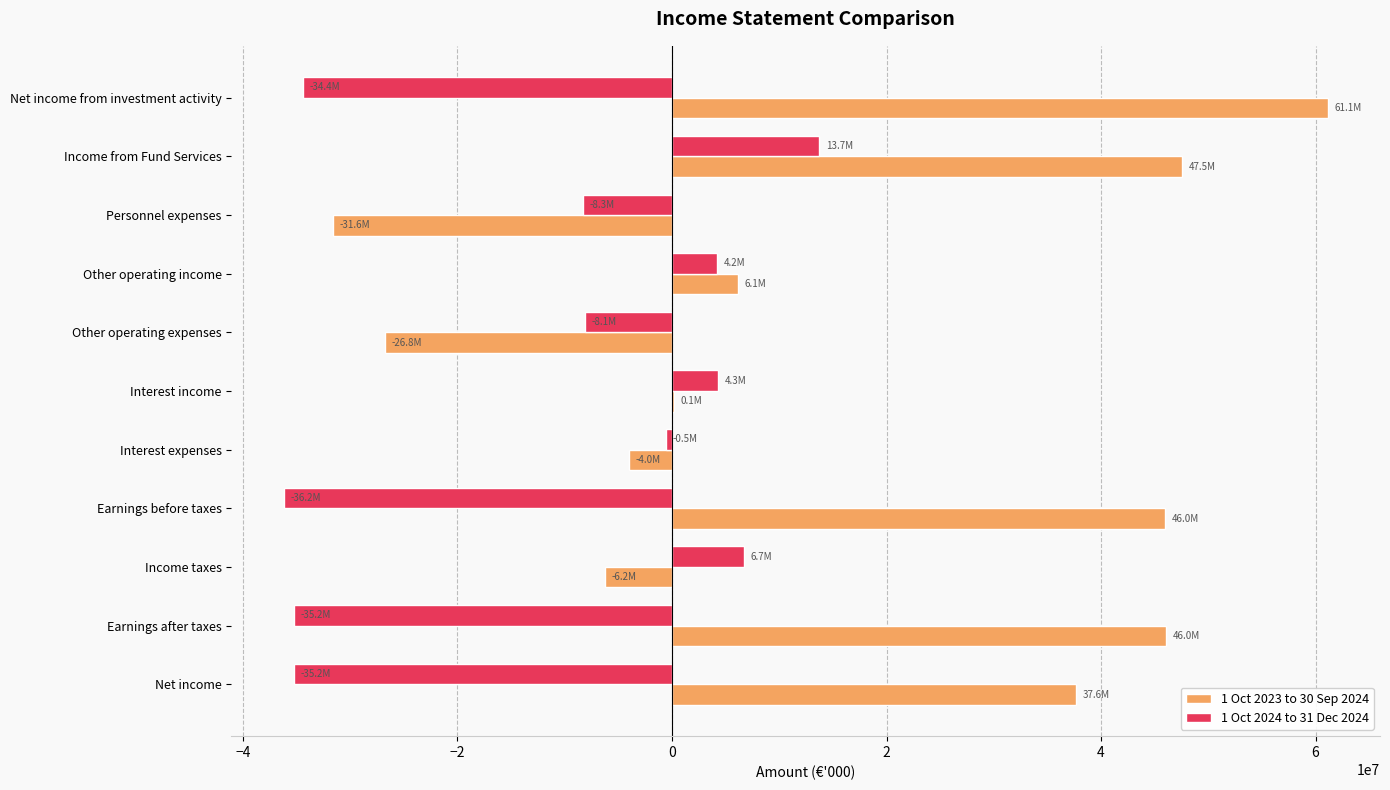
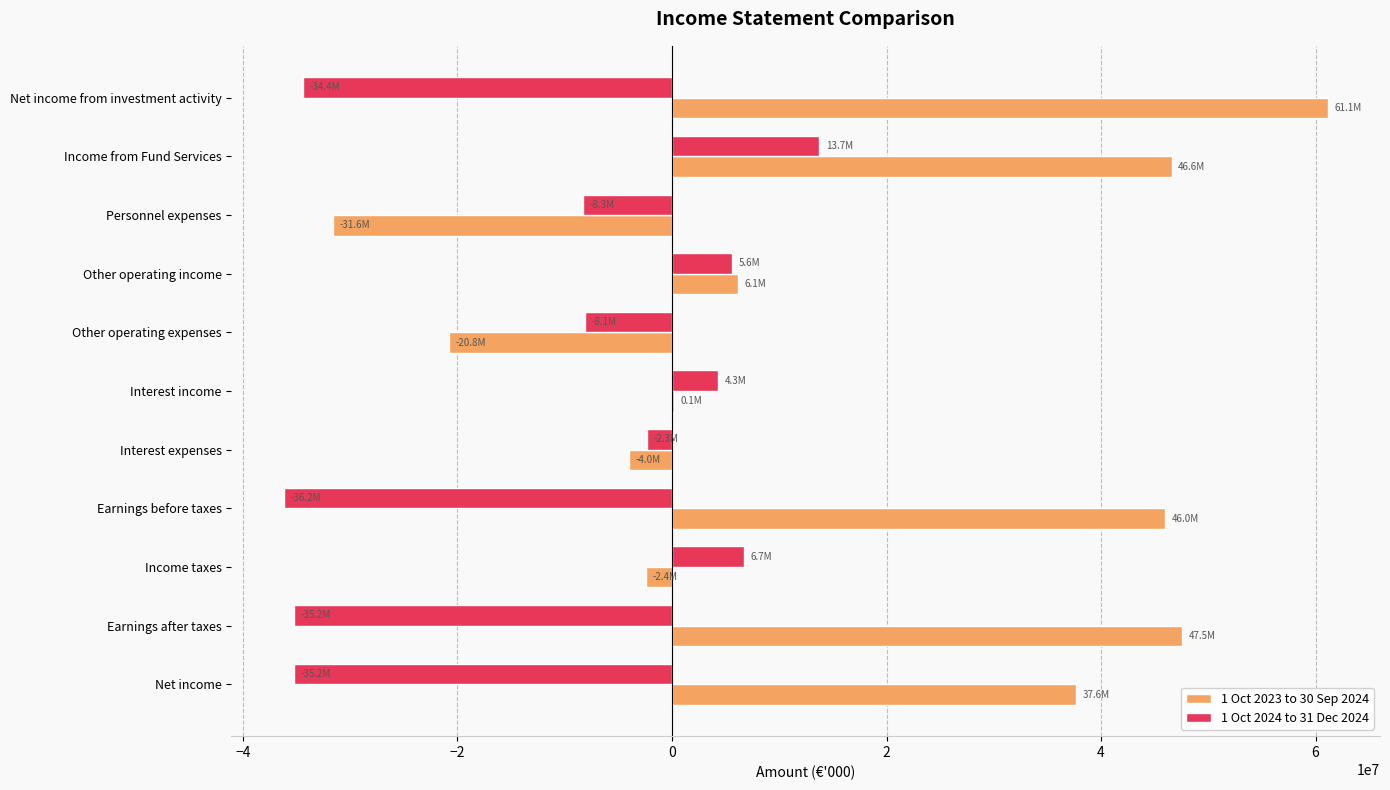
  {
    "1 Oct 2023 to 30 Sep 2024": {
      "Net income from investment activity": "61.1M",
-     "Income from Fund Services": "47.5M",
+     "Income from Fund Services": "46.6M",
      "Personnel expenses": "-31.6M",
      "Other operating income": "6.1M",
-     "Other operating expenses": "-26.8M",
+     "Other operating expenses": "-20.8M",
      "Interest income": "0.1M",
      "Interest expenses": "-4.0M",
      "Earnings before taxes": "46.0M",
-     "Income taxes": "-6.2M",
-     "Earnings after taxes": "46.0M",
+     "Income taxes": "-2.4M",
+     "Earnings after taxes": "47.5M",
      "Net income": "37.6M"
    },
    "1 Oct 2024 to 31 Dec 2024": {
      "Net income from investment activity": "-34.4M",
      "Income from Fund Services": "13.7M",
      "Personnel expenses": "-8.3M",
-     "Other operating income": "4.2M",
+     "Other operating income": "5.6M",
      "Other operating expenses": "-8.1M",
      "Interest income": "4.3M",
-     "Interest expenses": "-0.5M",
+     "Interest expenses": "-2.3M",
      "Earnings before taxes": "-36.2M",
      "Income taxes": "6.7M",
      "Earnings after taxes": "-35.2M",
      "Net income": "-35.2M"
    }
  }
